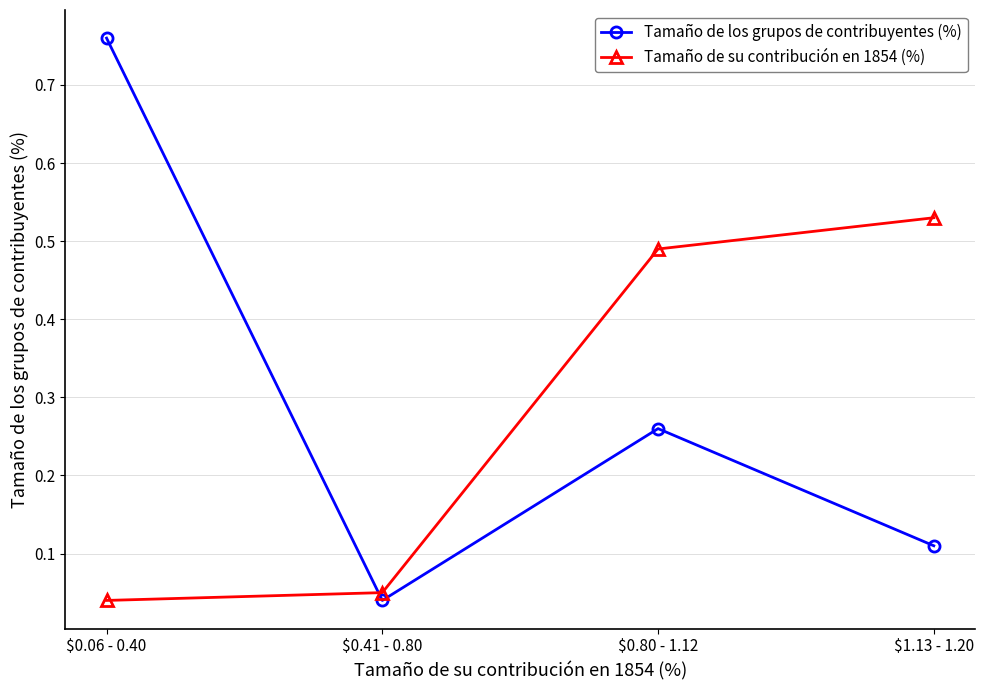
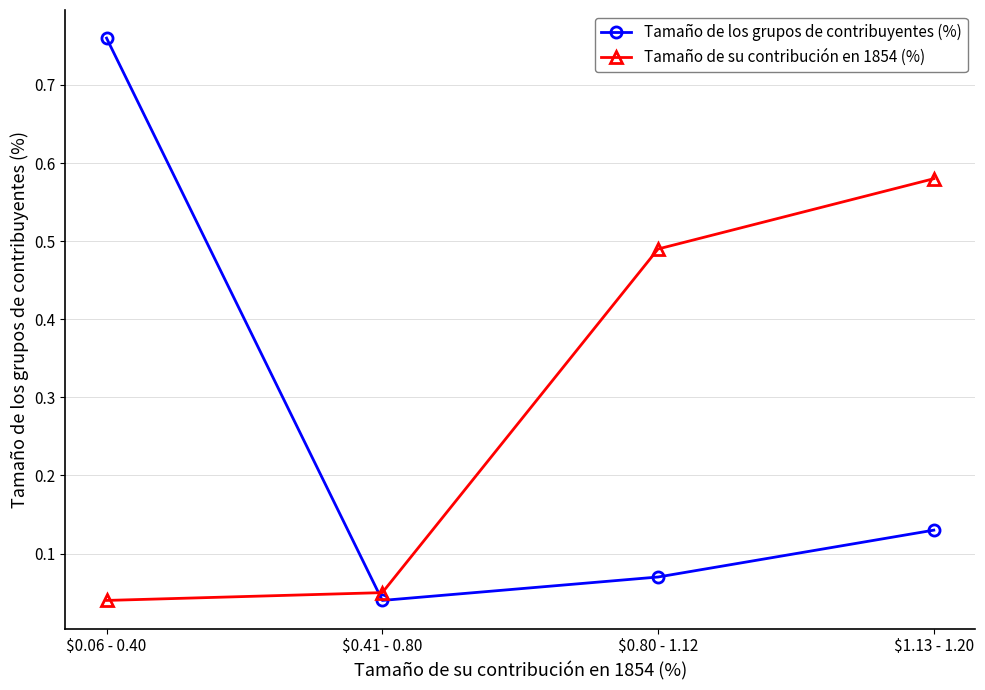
  {
    "Tamaño de los grupos de contribuyentes (%)": {
      "$0.06 - 0.40": 0.76,
      "$0.41 - 0.80": 0.04,
-     "$0.80 - 1.12": 0.26,
-     "$1.13 - 1.20": 0.11
+     "$0.80 - 1.12": 0.07,
+     "$1.13 - 1.20": 0.13
    },
    "Tamaño de su contribución en 1854 (%)": {
      "$0.06 - 0.40": 0.04,
      "$0.41 - 0.80": 0.05,
      "$0.80 - 1.12": 0.49,
-     "$1.13 - 1.20": 0.53
+     "$1.13 - 1.20": 0.58
    }
  }
